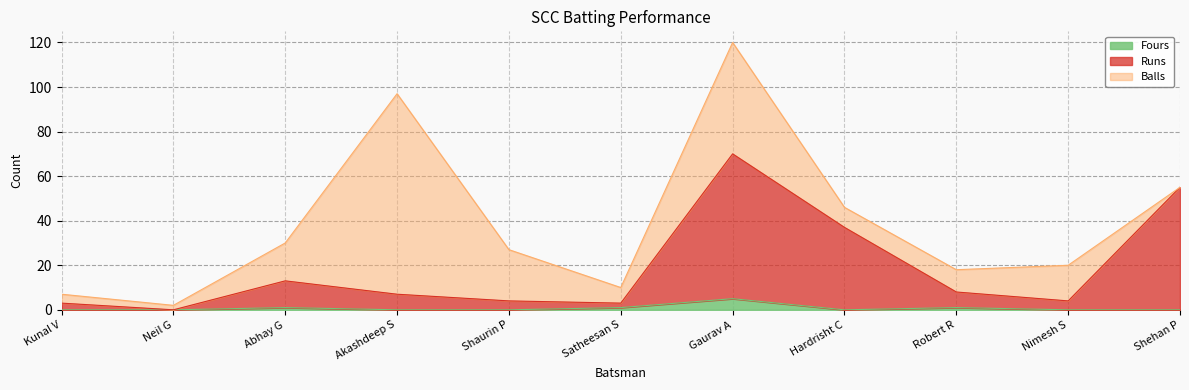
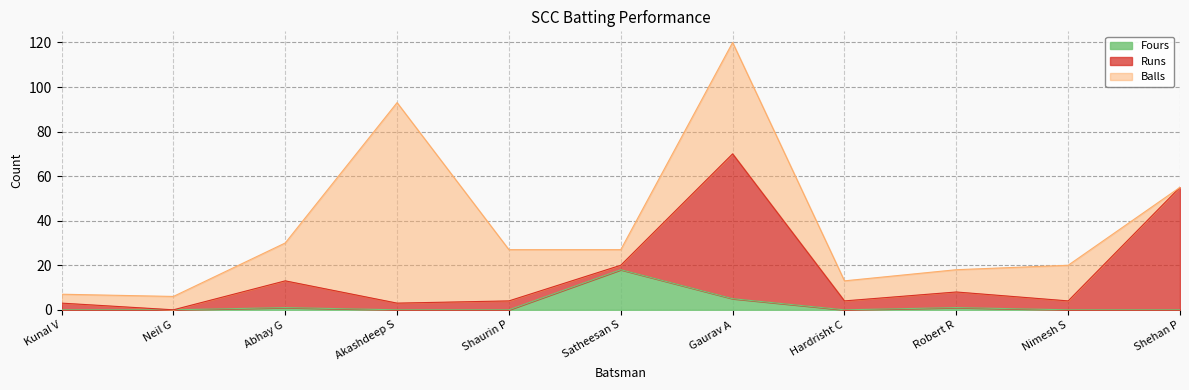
  {
    "Fours": {
      "Kunal V": 0,
      "Abhay G": 1,
      "Akashdeep S": 0,
      "Shaurin P": 0,
-     "Satheesan S": 1,
+     "Satheesan S": 18,
      "Gaurav A": 5,
      "Hardrisht C": 0,
      "Robert R": 1,
      "Nimesh S": 0,
      "Shehan P": 0
    },
    "Runs": {
      "Kunal V": 3,
      "Abhay G": 12,
-     "Akashdeep S": 7,
+     "Akashdeep S": 3,
      "Shaurin P": 4,
      "Satheesan S": 2,
      "Gaurav A": 65,
-     "Hardrisht C": 37,
+     "Hardrisht C": 4,
      "Robert R": 7,
      "Nimesh S": 4
    },
    "Balls": {
      "Kunal V": 4,
-     "Neil G": 2,
+     "Neil G": 6,
      "Abhay G": 17,
      "Akashdeep S": 90,
      "Shaurin P": 23,
      "Satheesan S": 7,
      "Gaurav A": 50,
      "Hardrisht C": 9,
      "Robert R": 10,
      "Nimesh S": 16
    }
  }
